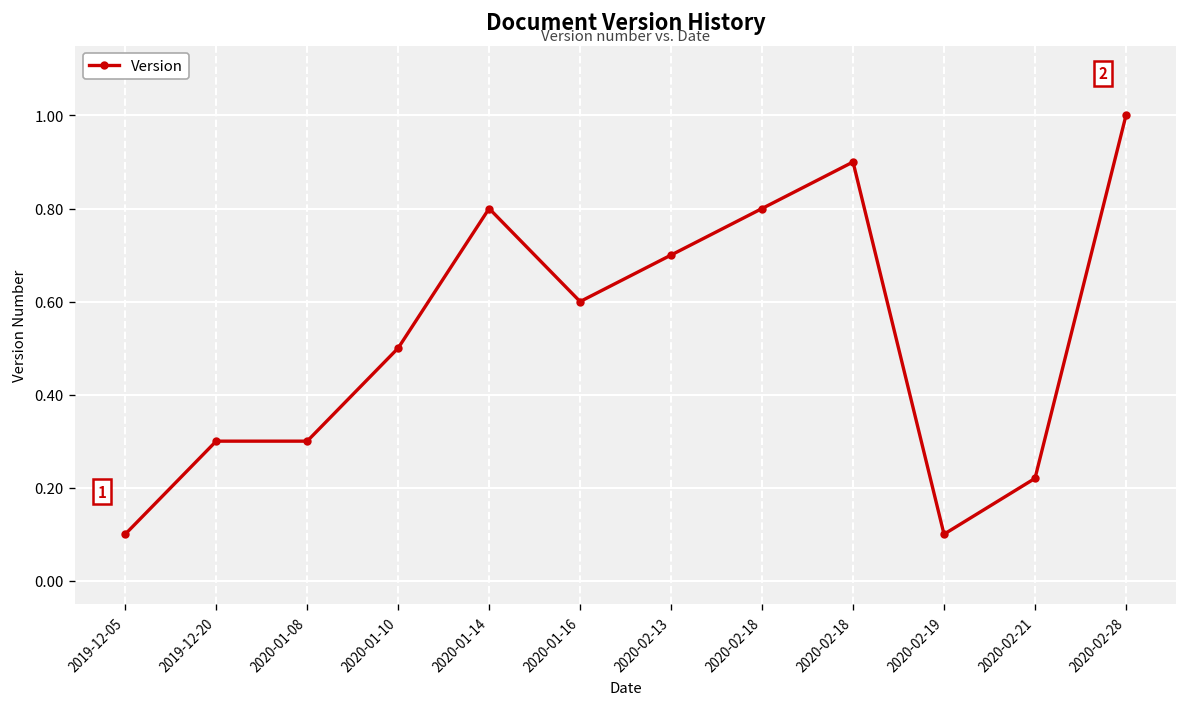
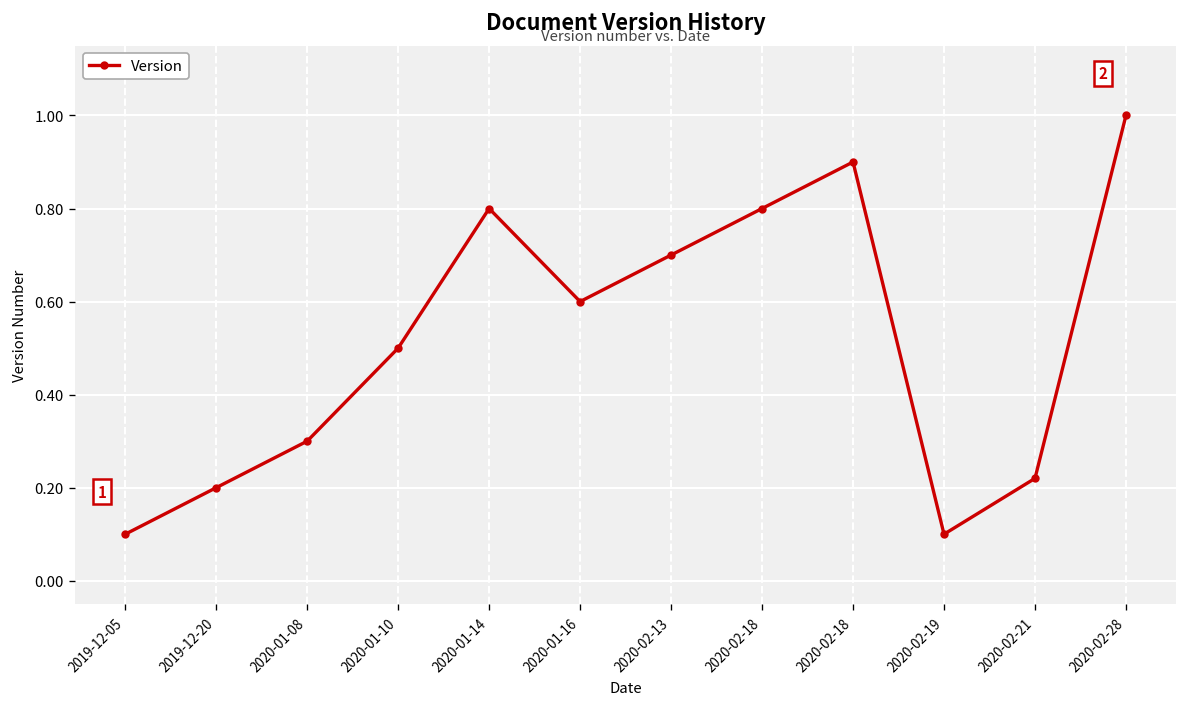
  {
    "2019-12-05": 0.1,
-   "2019-12-20": 0.3,
+   "2019-12-20": 0.2,
    "2020-01-08": 0.3,
    "2020-01-10": 0.5,
    "2020-01-14": 0.8,
    "2020-01-16": 0.6,
    "2020-02-13": 0.7,
    "2020-02-19": 0.1,
    "2020-02-21": 0.22,
    "2020-02-28": 1.0
  }
